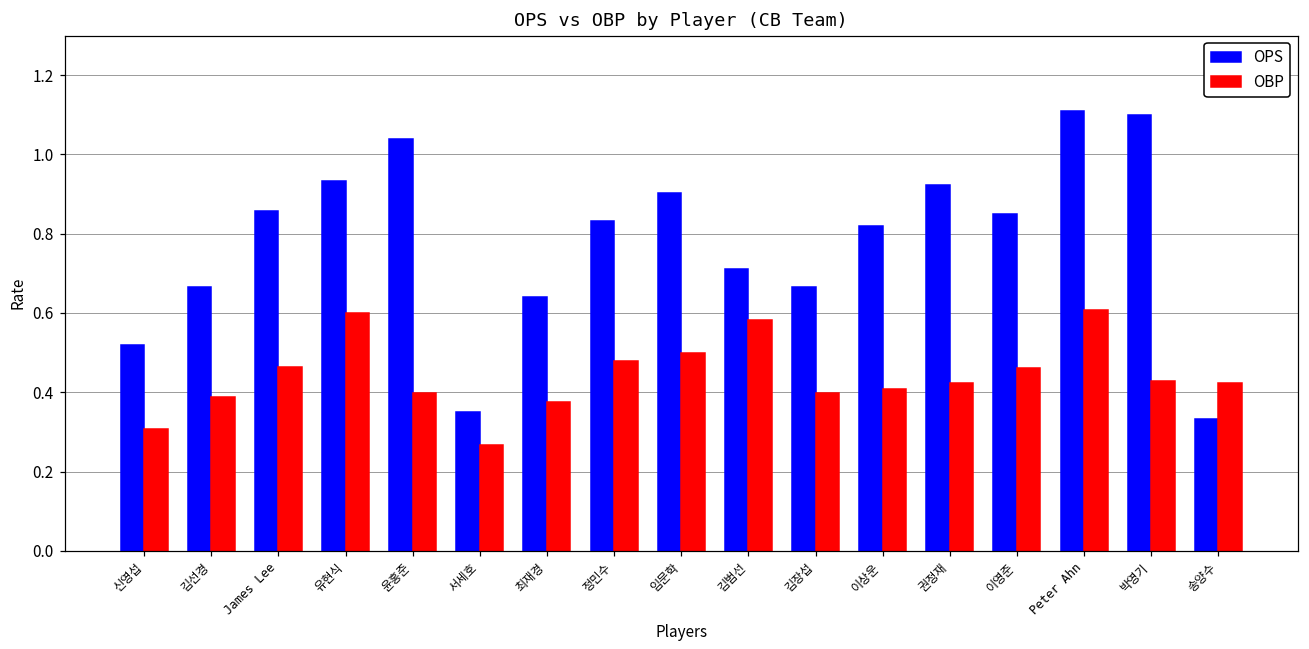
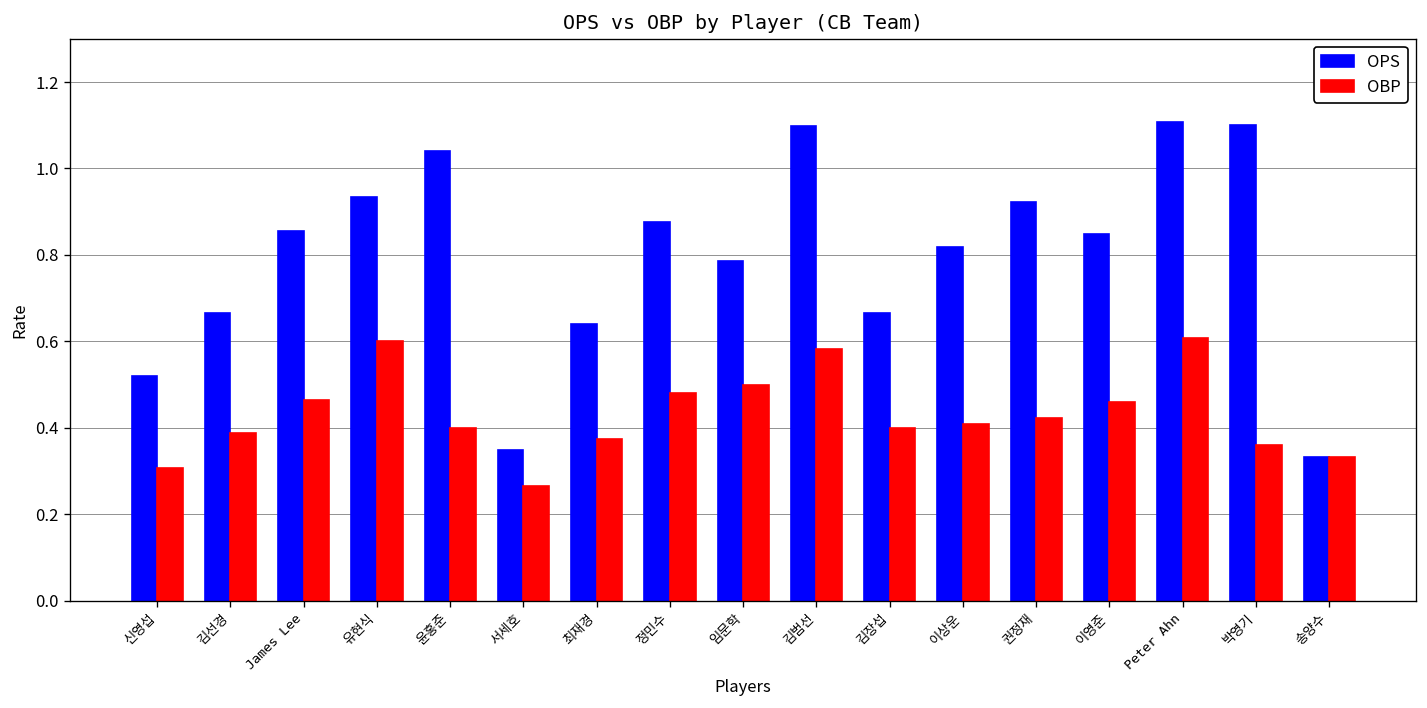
  {
    "OPS": {
      "신영섭": 0.52,
      "김선경": 0.66,
      "James Lee": 0.86,
      "유현식": 0.93,
      "윤홍준": 1.04,
      "서세호": 0.35,
      "최재경": 0.64,
-     "정민수": 0.83,
-     "임문학": 0.90,
-     "김범선": 0.71,
+     "정민수": 0.88,
+     "임문학": 0.79,
+     "김범선": 1.10,
      "김장섭": 0.67,
      "이상운": 0.82,
      "권정재": 0.92,
      "이영준": 0.85,
      "Peter Ahn": 1.11,
      "박영기": 1.10,
      "송양수": 0.33
    },
    "OBP": {
      "신영섭": 0.31,
      "김선경": 0.39,
      "James Lee": 0.46,
      "유현식": 0.60,
      "윤홍준": 0.40,
      "서세호": 0.27,
      "최재경": 0.38,
      "정민수": 0.48,
      "임문학": 0.50,
      "김범선": 0.58,
      "김장섭": 0.40,
      "이상운": 0.41,
      "권정재": 0.42,
      "이영준": 0.46,
      "Peter Ahn": 0.61,
-     "박영기": 0.43,
-     "송양수": 0.42
+     "박영기": 0.36,
+     "송양수": 0.33
    }
  }
